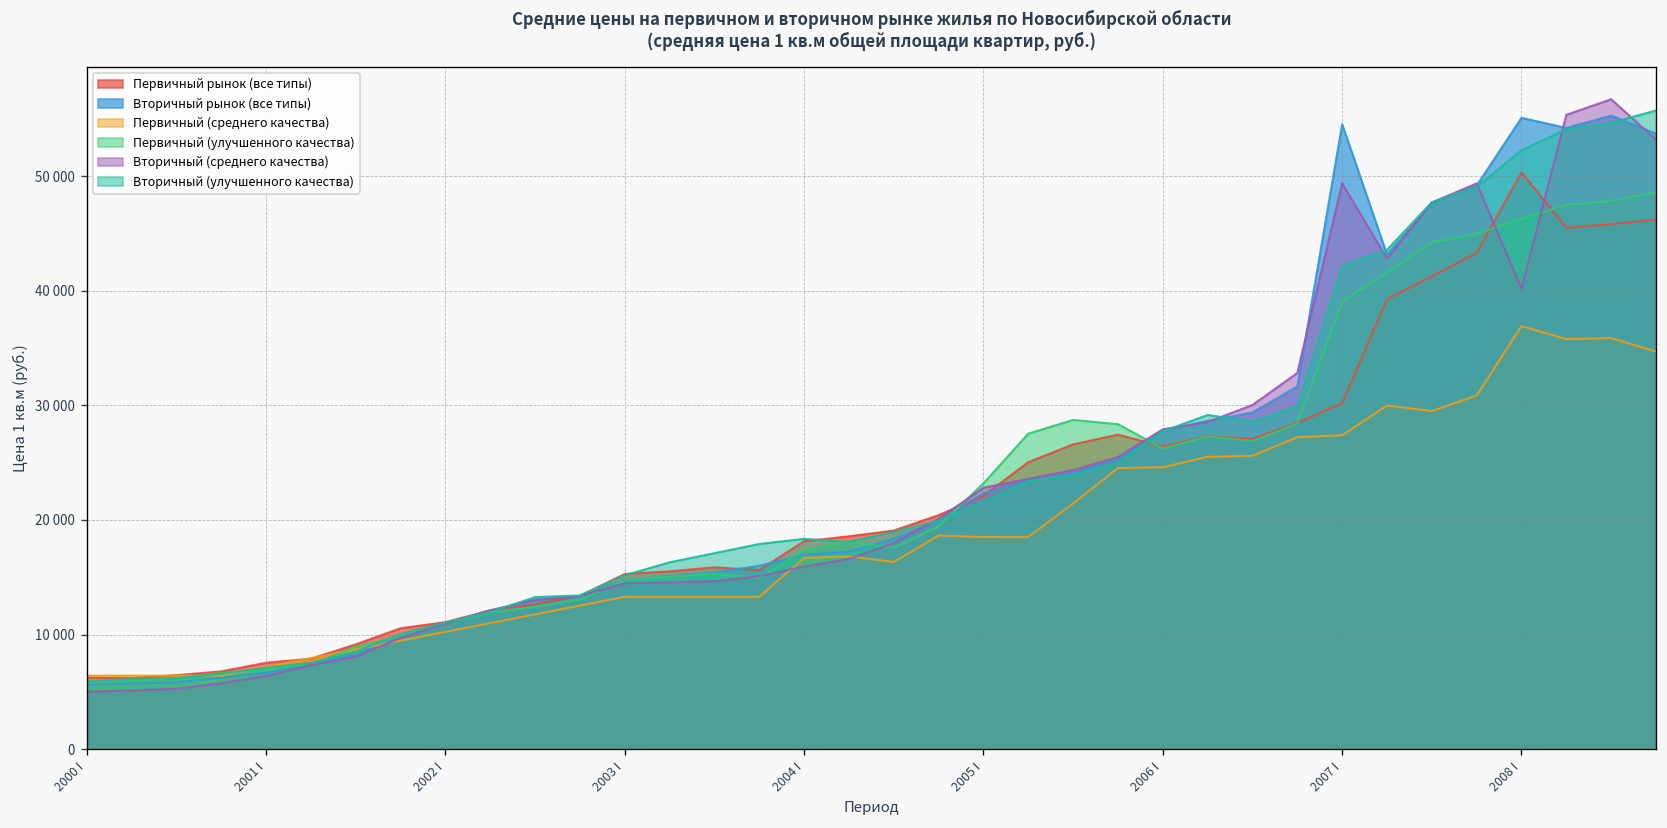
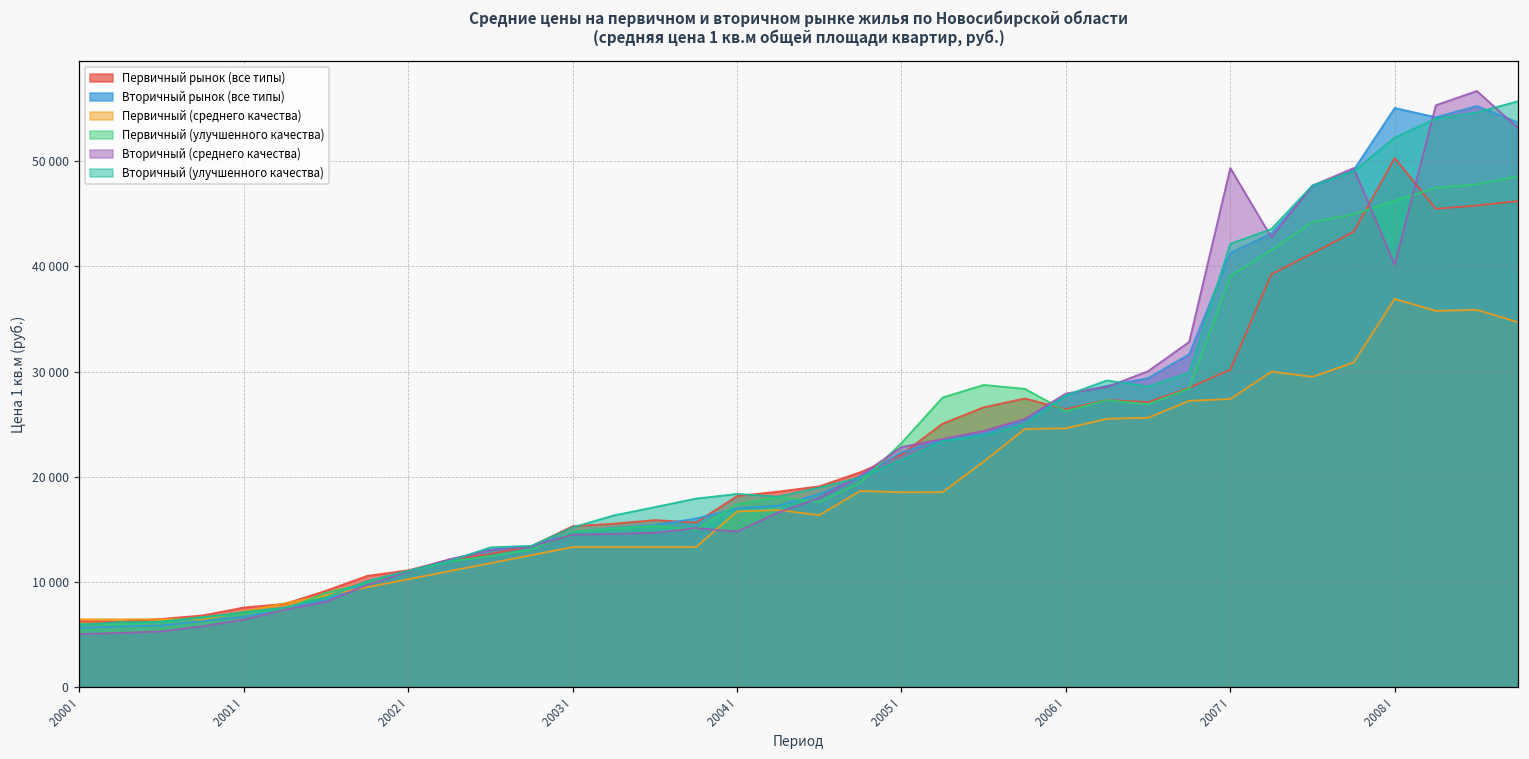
  {
    "Первичный рынок (все типы)": {
      "2001 I": 8000,
      "2007 I": 30000,
      "2008 I": 50000
    },
    "Вторичный рынок (все типы)": {
      "2000 I": 6000,
      "2001 I": 7000,
      "2004 I": 17000,
-     "2007 I": 55000,
+     "2007 I": 41000,
      "2008 I": 55000
    },
    "Первичный (среднего качества)": {
      "2002 I": 10000,
      "2003 I": 13000,
      "2004 I": 17000,
      "2005 I": 19000,
      "2006 I": 25000,
      "2007 I": 27000,
      "2008 I": 37000
    },
    "Вторичный (среднего качества)": {
      "2000 I": 5000,
      "2001 I": 6000,
-     "2004 I": 16000,
+     "2004 I": 15000,
      "2005 I": 23000,
      "2007 I": 49000,
      "2008 I": 40000
    }
  }
